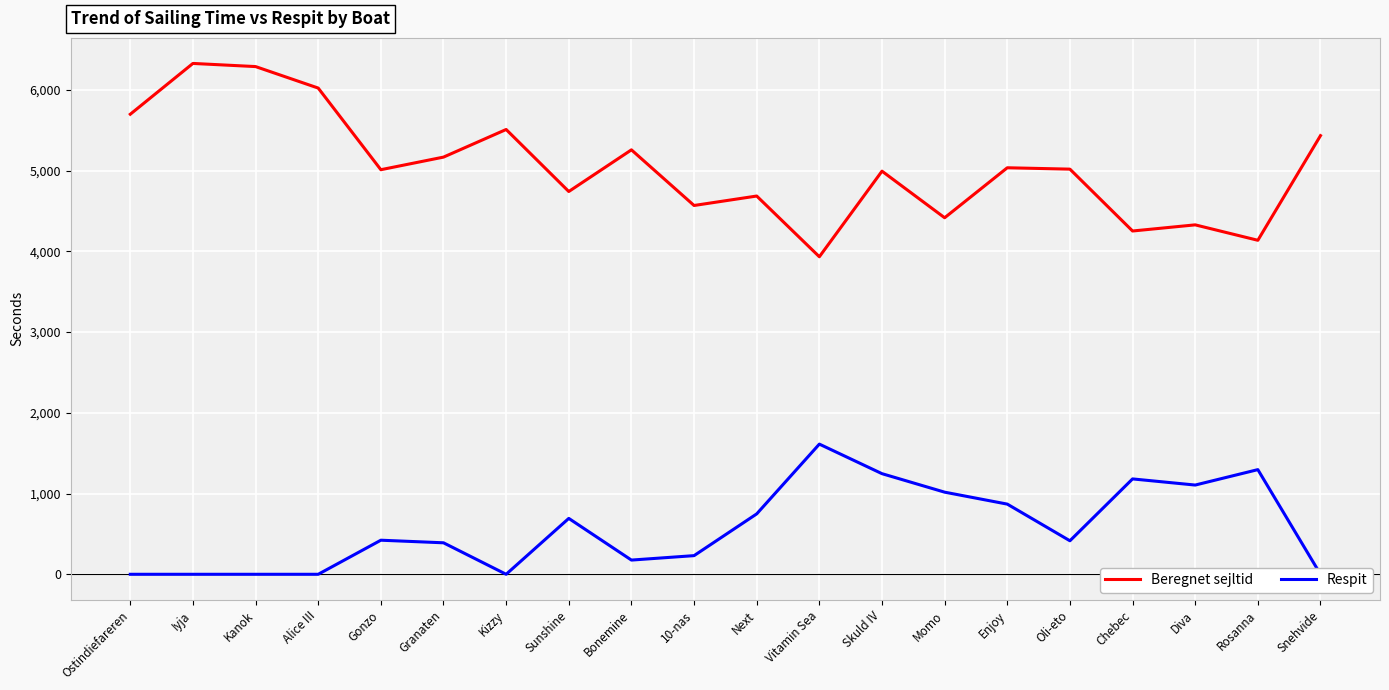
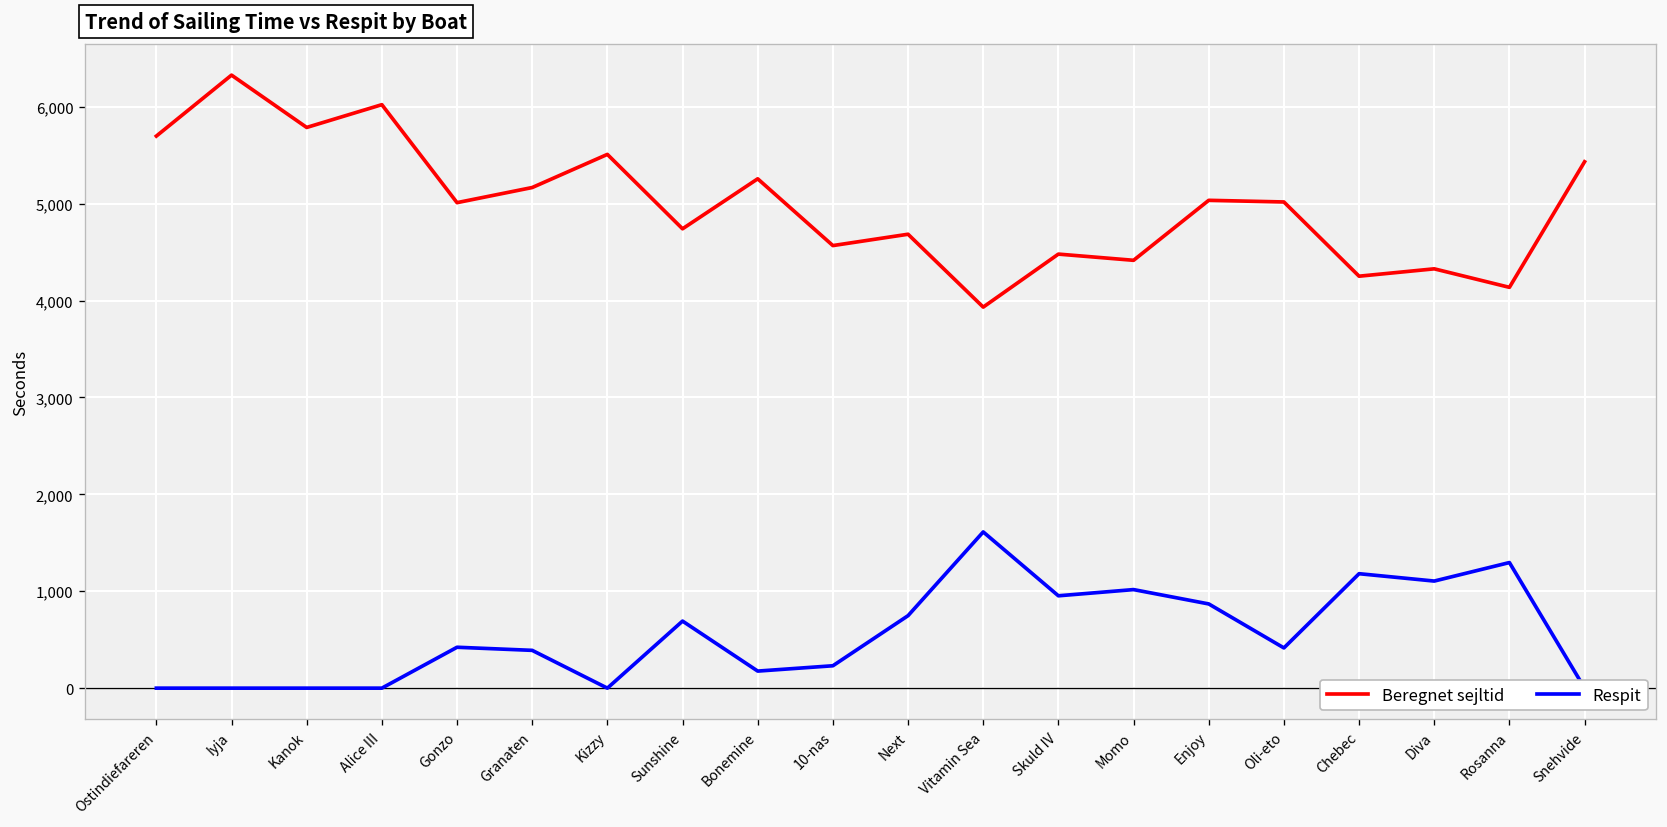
  {
    "Beregnet sejltid": {
      "Ostindiefareren": "5,700",
      "Iyja": "6,300",
-     "Kanok": "6,300",
+     "Kanok": "5,800",
      "Alice III": "6,000",
      "Gonzo": "5,000",
      "Granaten": "5,200",
      "Kizzy": "5,500",
      "Sunshine": "4,700",
      "Bonemine": "5,300",
      "10-nas": "4,600",
      "Next": "4,700",
      "Vitamin Sea": "3,900",
-     "Skuld IV": "5,000",
+     "Skuld IV": "4,500",
      "Momo": "4,400",
      "Enjoy": "5,000",
      "Oli-eto": "5,000",
      "Chebec": "4,300",
      "Diva": "4,300",
      "Rosanna": "4,100",
      "Snehvide": "5,400"
    },
    "Respit": {
      "Ostindiefareren": "0",
      "Iyja": "0",
      "Kanok": "0",
      "Alice III": "0",
      "Gonzo": "400",
      "Granaten": "400",
      "Kizzy": "0",
      "Sunshine": "700",
      "Bonemine": "200",
      "10-nas": "200",
      "Next": "700",
      "Vitamin Sea": "1,600",
-     "Skuld IV": "1,200",
+     "Skuld IV": "1,000",
      "Momo": "1,000",
      "Enjoy": "900",
      "Oli-eto": "400",
      "Chebec": "1,200",
      "Diva": "1,100",
      "Rosanna": "1,300"
    }
  }
